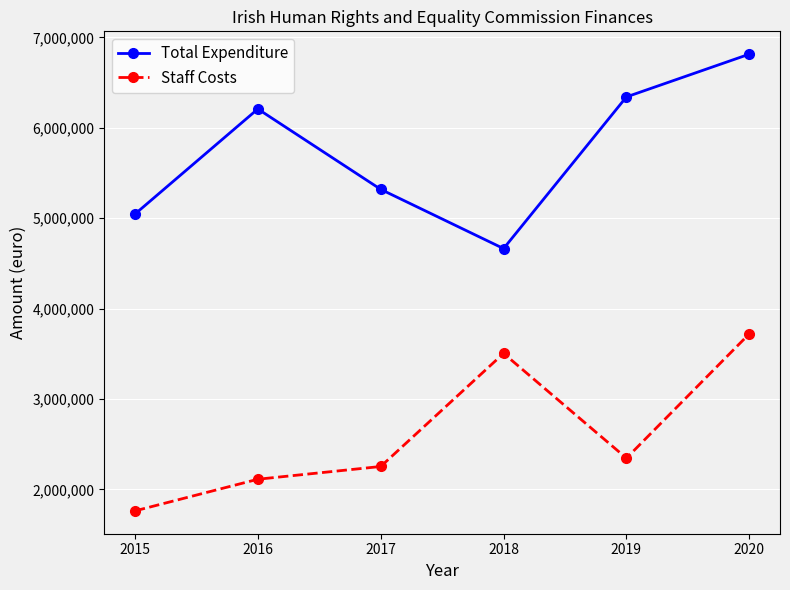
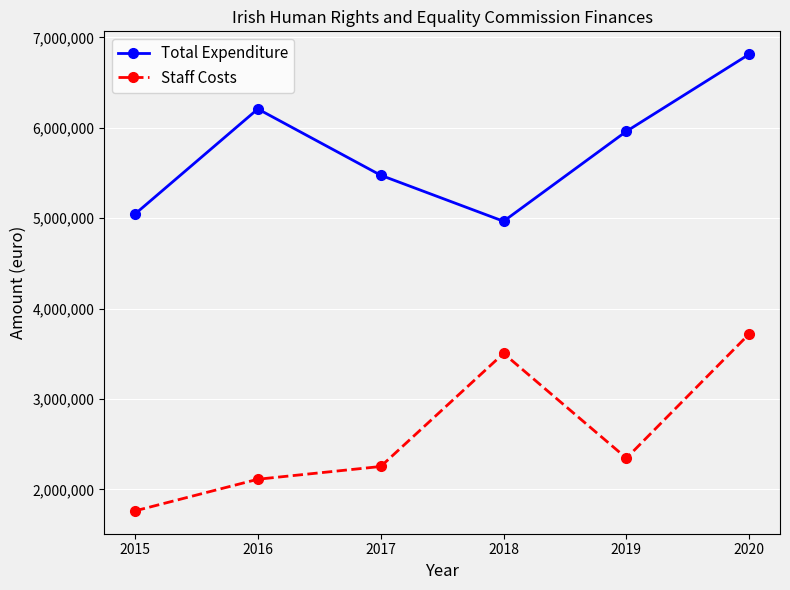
  {
    "Total Expenditure": {
      "2015": "5,000,000",
      "2016": "6,200,000",
-     "2017": "5,300,000",
-     "2018": "4,700,000",
-     "2019": "6,300,000",
+     "2017": "5,500,000",
+     "2018": "5,000,000",
+     "2019": "6,000,000",
      "2020": "6,800,000"
    },
    "Staff Costs": {
      "2015": "1,800,000",
      "2016": "2,100,000",
      "2017": "2,300,000",
      "2018": "3,500,000",
      "2019": "2,300,000",
      "2020": "3,700,000"
    }
  }
